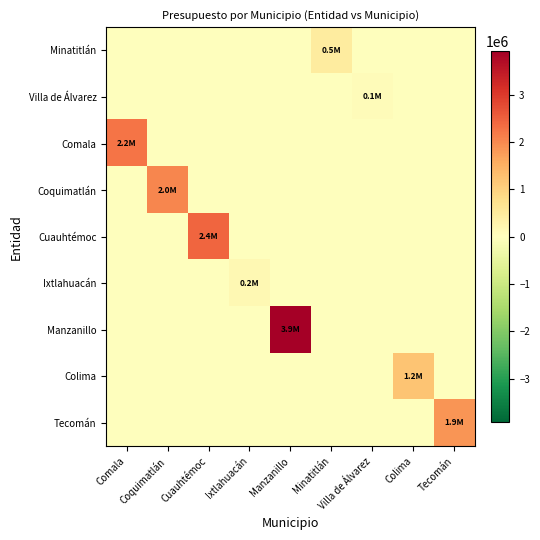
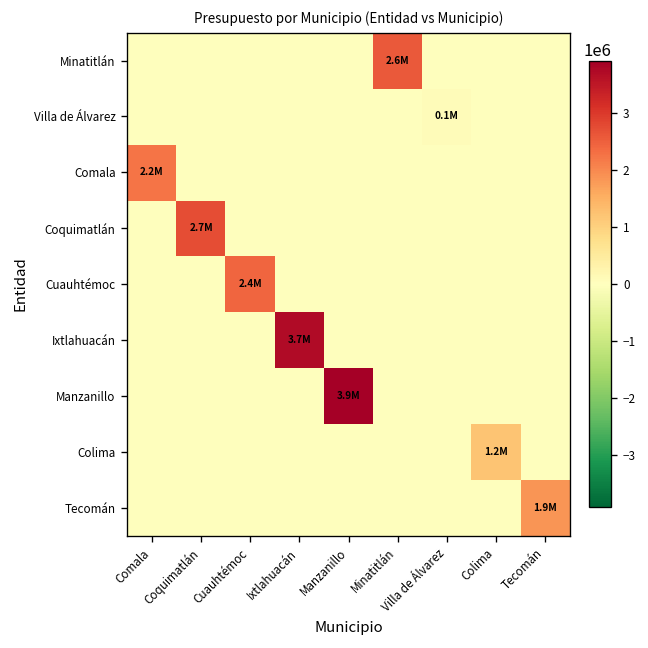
  {
    "Minatitlán": {
-     "Minatitlán": "0.5M"
+     "Minatitlán": "2.6M"
    },
    "Villa de Álvarez": {
      "Villa de Álvarez": "0.1M"
    },
    "Comala": {
      "Comala": "2.2M"
    },
    "Coquimatlán": {
-     "Coquimatlán": "2.0M"
+     "Coquimatlán": "2.7M"
    },
    "Cuauhtémoc": {
      "Cuauhtémoc": "2.4M"
    },
    "Ixtlahuacán": {
-     "Ixtlahuacán": "0.2M"
+     "Ixtlahuacán": "3.7M"
    },
    "Manzanillo": {
      "Manzanillo": "3.9M"
    },
    "Colima": {
      "Colima": "1.2M"
    },
    "Tecomán": {
      "Tecomán": "1.9M"
    }
  }
